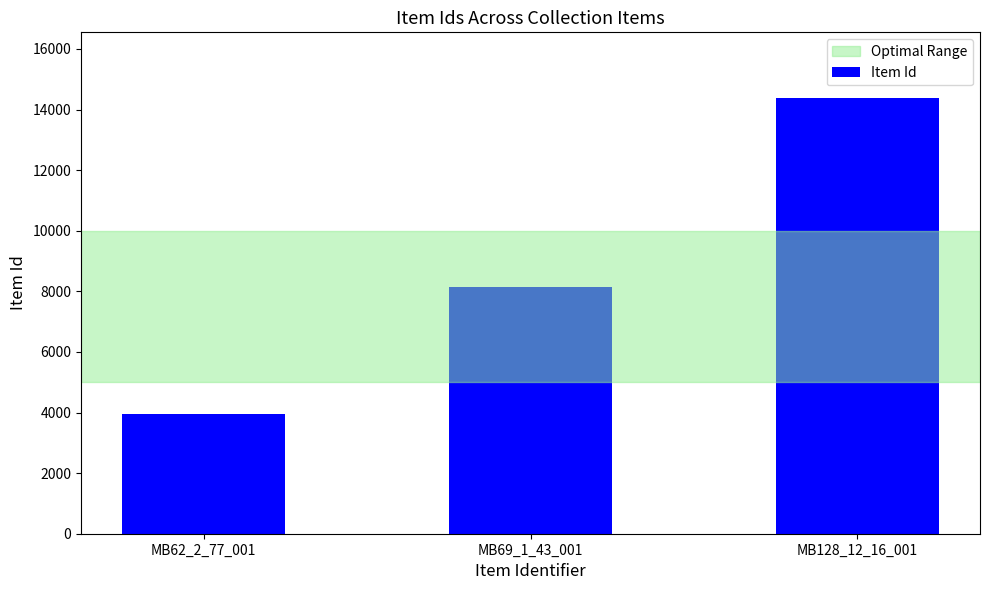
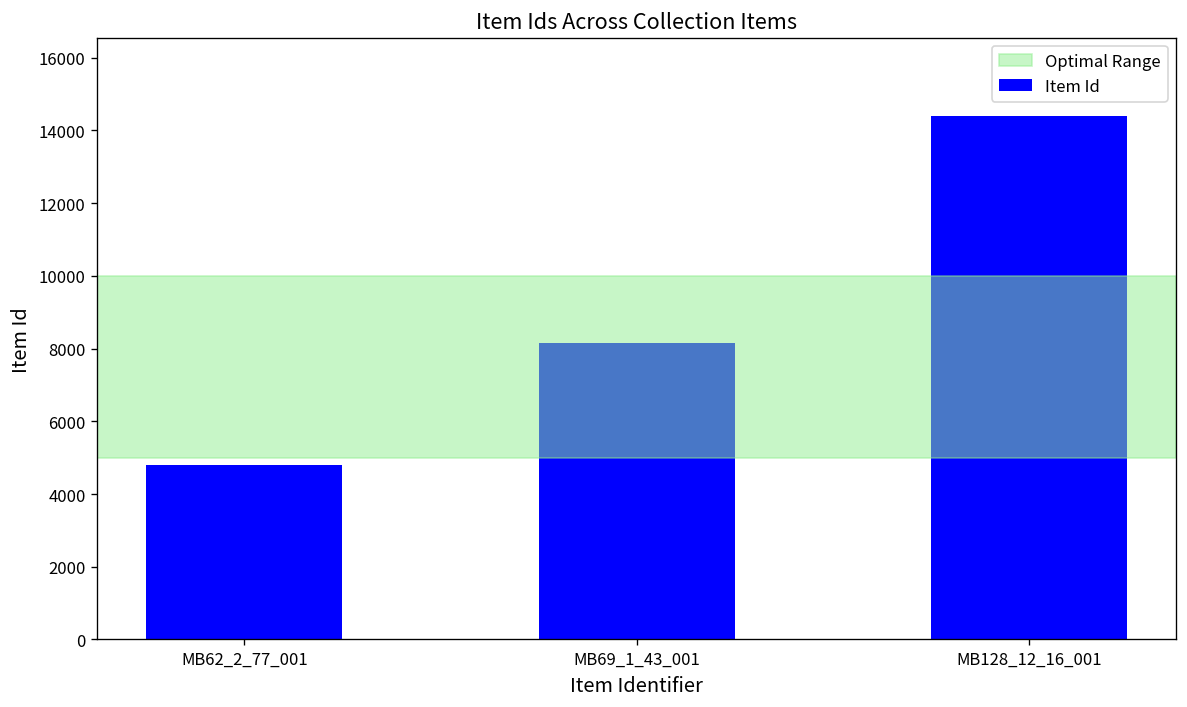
  {
-   "MB62_2_77_001": 3900,
+   "MB62_2_77_001": 4800,
    "MB128_12_16_001": 14400
  }
